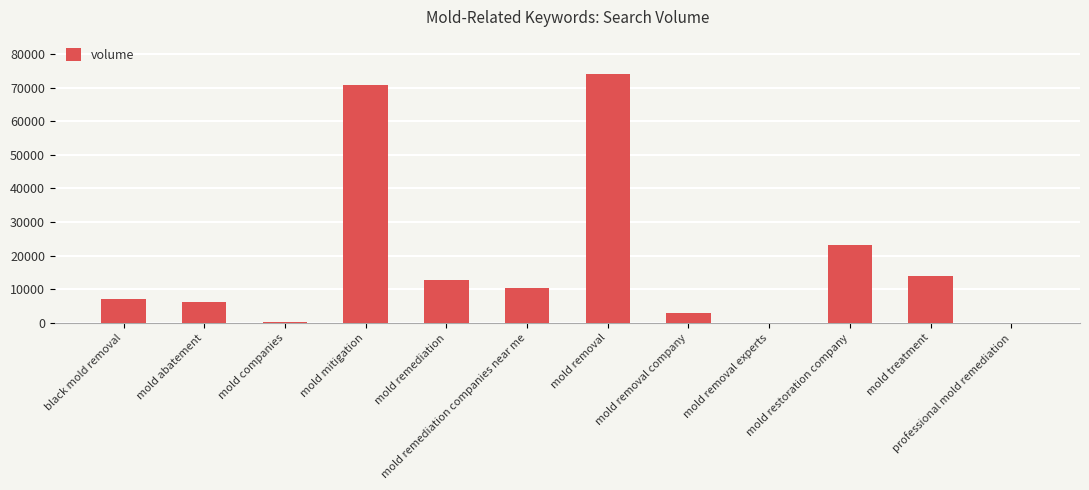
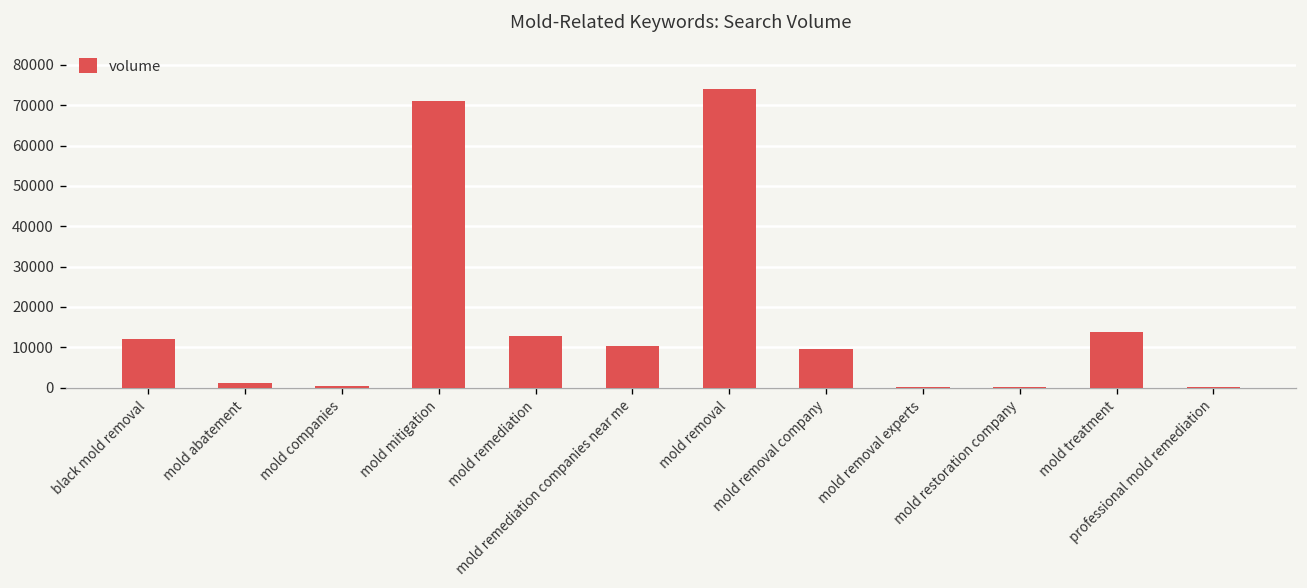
  {
-   "black mold removal": 7000,
-   "mold abatement": 6000,
+   "black mold removal": 12000,
+   "mold abatement": 1000,
    "mold mitigation": 71000,
    "mold remediation": 13000,
    "mold remediation companies near me": 10000,
    "mold removal": 74000,
-   "mold removal company": 3000,
-   "mold restoration company": 23000,
+   "mold removal company": 10000,
+   "mold restoration company": 0,
    "mold treatment": 14000
  }
